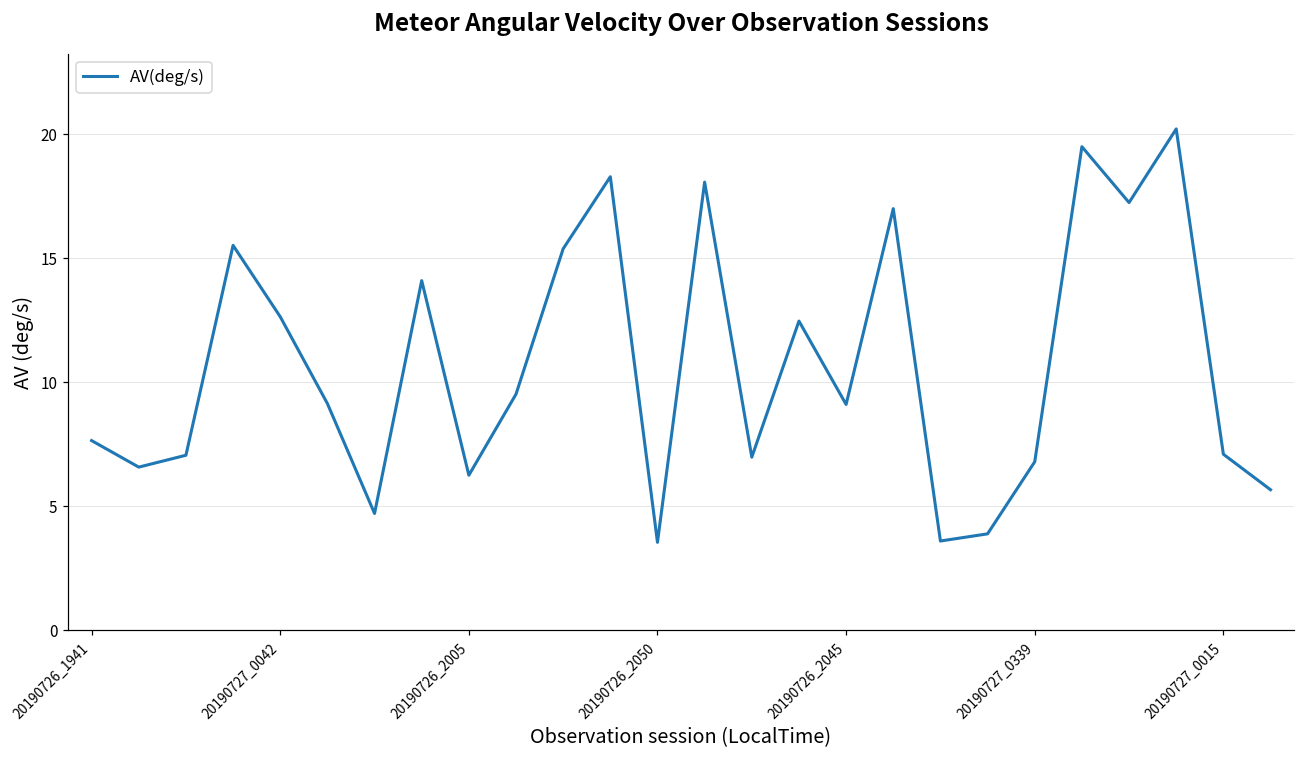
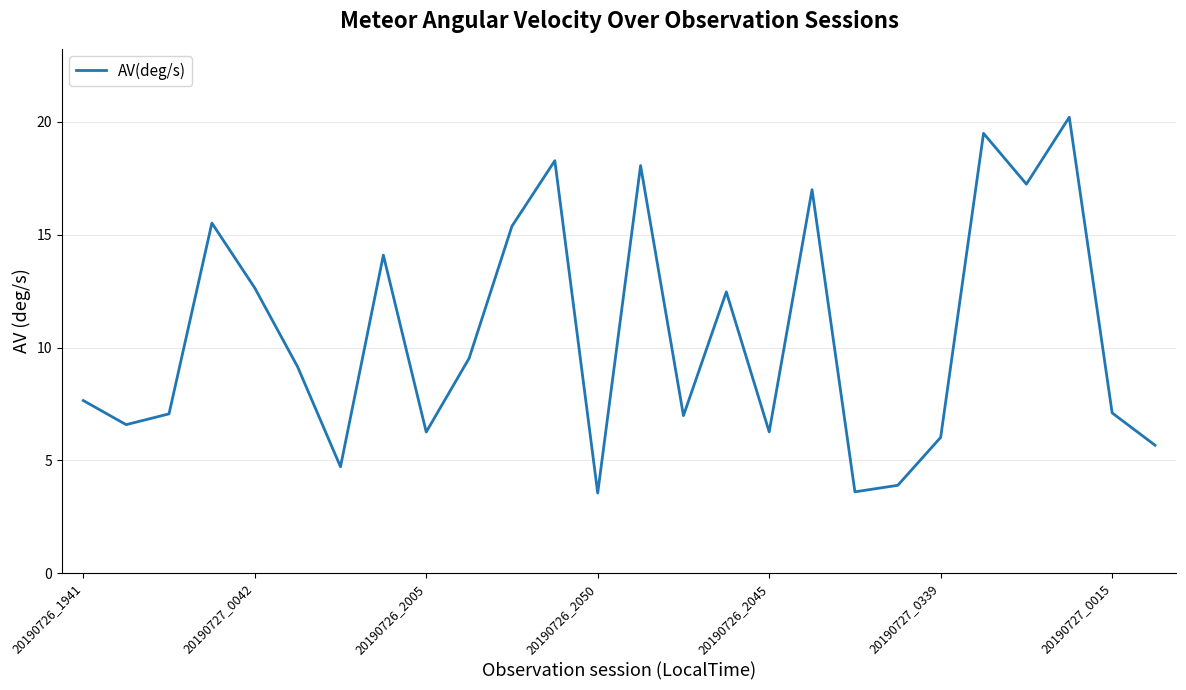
  {
    "20190726_1941": 7.7,
    "20190727_0042": 12.6,
    "20190726_2005": 6.3,
    "20190726_2050": 3.6,
-   "20190726_2045": 9.1,
-   "20190727_0339": 6.8,
+   "20190726_2045": 6.3,
+   "20190727_0339": 6.0,
    "20190727_0015": 7.1
  }
